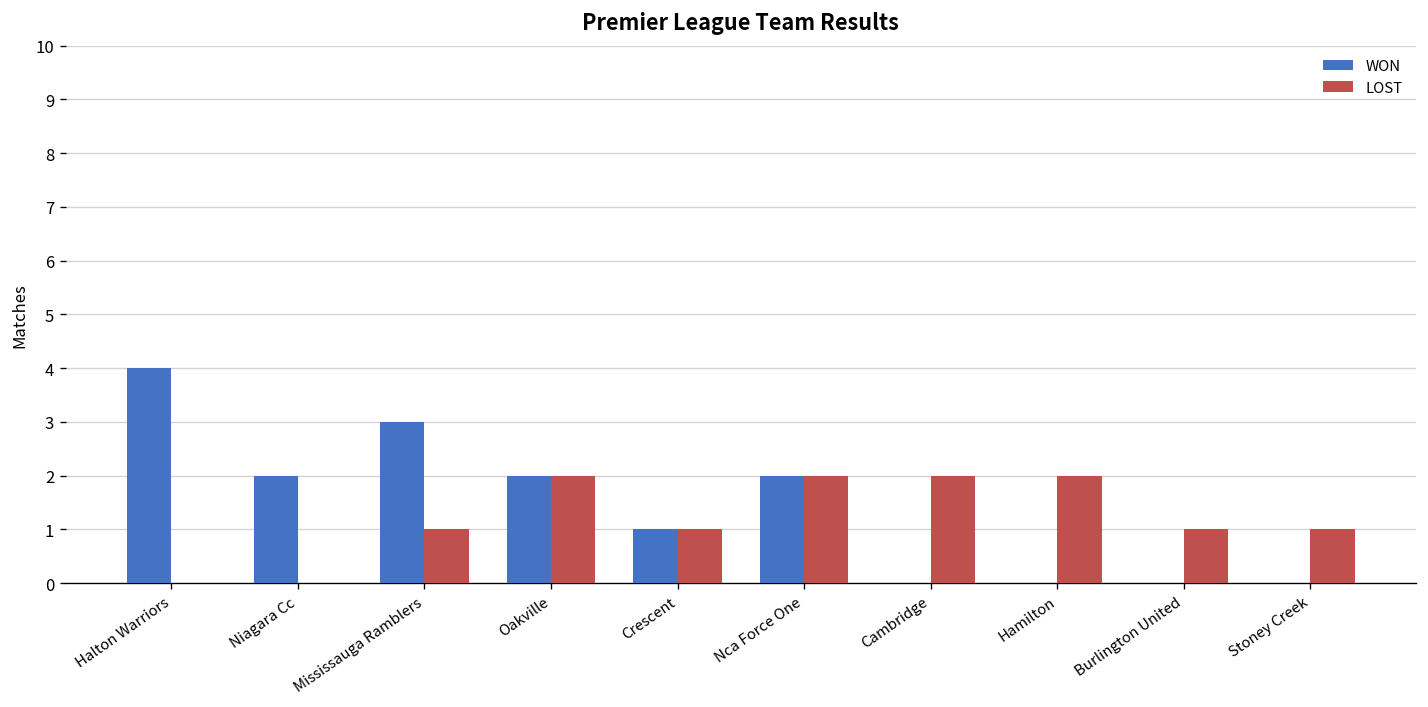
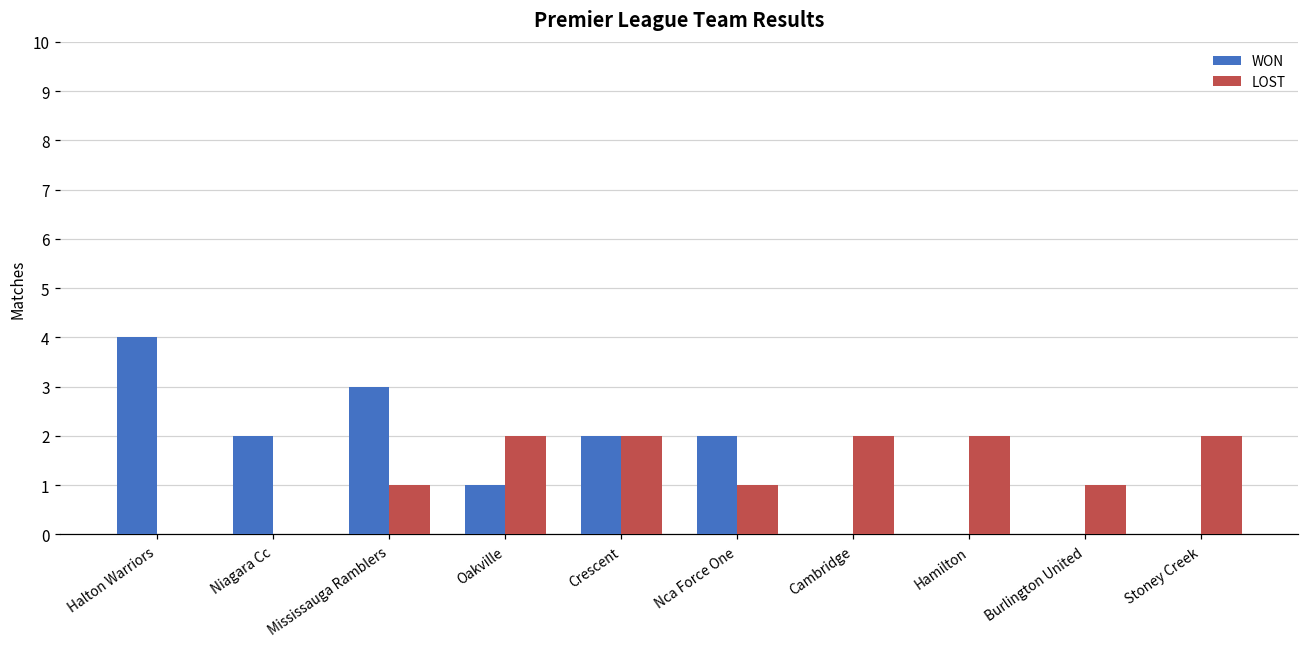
  {
    "WON": {
      "Halton Warriors": 4,
      "Niagara Cc": 2,
      "Mississauga Ramblers": 3,
-     "Oakville": 2,
-     "Crescent": 1,
+     "Oakville": 1,
+     "Crescent": 2,
      "Nca Force One": 2,
      "Cambridge": 0,
      "Hamilton": 0,
      "Burlington United": 0,
      "Stoney Creek": 0
    },
    "LOST": {
      "Halton Warriors": 0,
      "Niagara Cc": 0,
      "Mississauga Ramblers": 1,
      "Oakville": 2,
-     "Crescent": 1,
-     "Nca Force One": 2,
+     "Crescent": 2,
+     "Nca Force One": 1,
      "Cambridge": 2,
      "Hamilton": 2,
      "Burlington United": 1,
-     "Stoney Creek": 1
+     "Stoney Creek": 2
    }
  }
